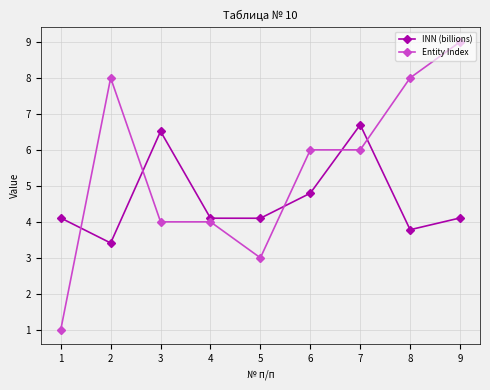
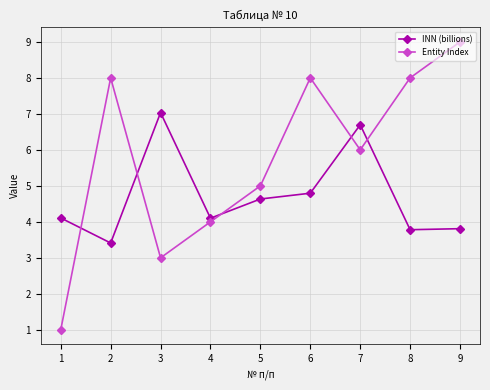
  {
    "INN (billions)": {
      "1": 4.1,
      "2": 3.4,
-     "3": 6.5,
+     "3": 7.0,
      "4": 4.1,
-     "5": 4.1,
+     "5": 4.6,
      "6": 4.8,
      "7": 6.7,
      "8": 3.8,
-     "9": 4.1
+     "9": 3.8
    },
    "Entity Index": {
      "1": 1,
      "2": 8,
-     "3": 4,
+     "3": 3,
      "4": 4,
-     "5": 3,
-     "6": 6,
+     "5": 5,
+     "6": 8,
      "7": 6,
      "8": 8
    }
  }
